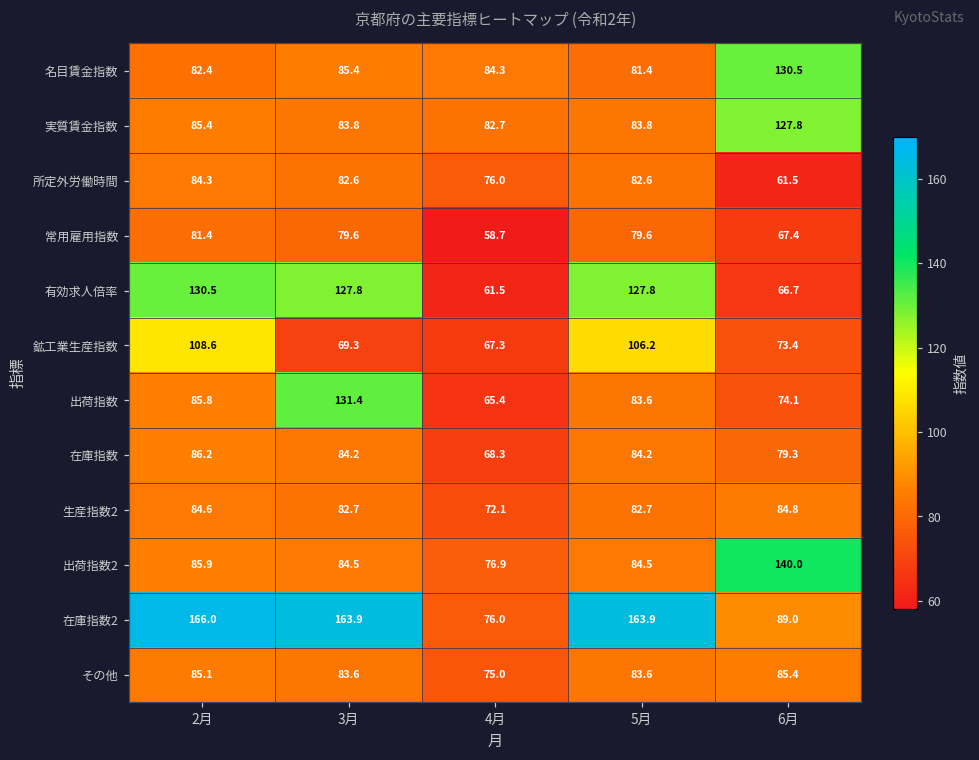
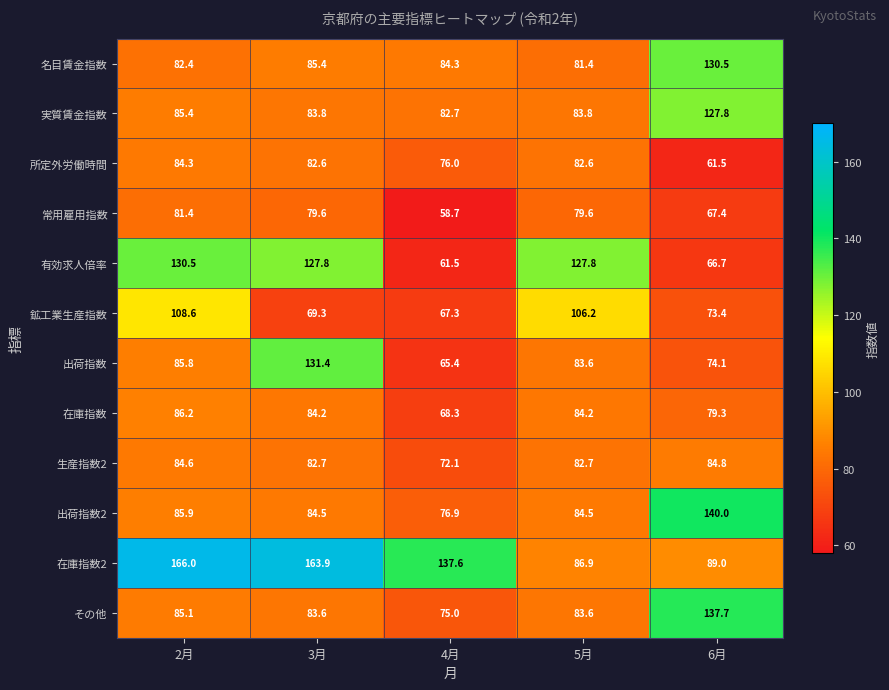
  {
    "名目賃金指数": {
      "2月": 82.4,
      "3月": 85.4,
      "4月": 84.3,
      "5月": 81.4,
      "6月": 130.5
    },
    "実質賃金指数": {
      "2月": 85.4,
      "3月": 83.8,
      "4月": 82.7,
      "5月": 83.8,
      "6月": 127.8
    },
    "所定外労働時間": {
      "2月": 84.3,
      "3月": 82.6,
      "4月": 76.0,
      "5月": 82.6,
      "6月": 61.5
    },
    "常用雇用指数": {
      "2月": 81.4,
      "3月": 79.6,
      "4月": 58.7,
      "5月": 79.6,
      "6月": 67.4
    },
    "有効求人倍率": {
      "2月": 130.5,
      "3月": 127.8,
      "4月": 61.5,
      "5月": 127.8,
      "6月": 66.7
    },
    "鉱工業生産指数": {
      "2月": 108.6,
      "3月": 69.3,
      "4月": 67.3,
      "5月": 106.2,
      "6月": 73.4
    },
    "出荷指数": {
      "2月": 85.8,
      "3月": 131.4,
      "4月": 65.4,
      "5月": 83.6,
      "6月": 74.1
    },
    "在庫指数": {
      "2月": 86.2,
      "3月": 84.2,
      "4月": 68.3,
      "5月": 84.2,
      "6月": 79.3
    },
    "生産指数2": {
      "2月": 84.6,
      "3月": 82.7,
      "4月": 72.1,
      "5月": 82.7,
      "6月": 84.8
    },
    "出荷指数2": {
      "2月": 85.9,
      "3月": 84.5,
      "4月": 76.9,
      "5月": 84.5,
      "6月": 140.0
    },
    "在庫指数2": {
      "2月": 166.0,
      "3月": 163.9,
-     "4月": 76.0,
-     "5月": 163.9,
+     "4月": 137.6,
+     "5月": 86.9,
      "6月": 89.0
    },
    "その他": {
      "2月": 85.1,
      "3月": 83.6,
      "4月": 75.0,
      "5月": 83.6,
-     "6月": 85.4
+     "6月": 137.7
    }
  }
